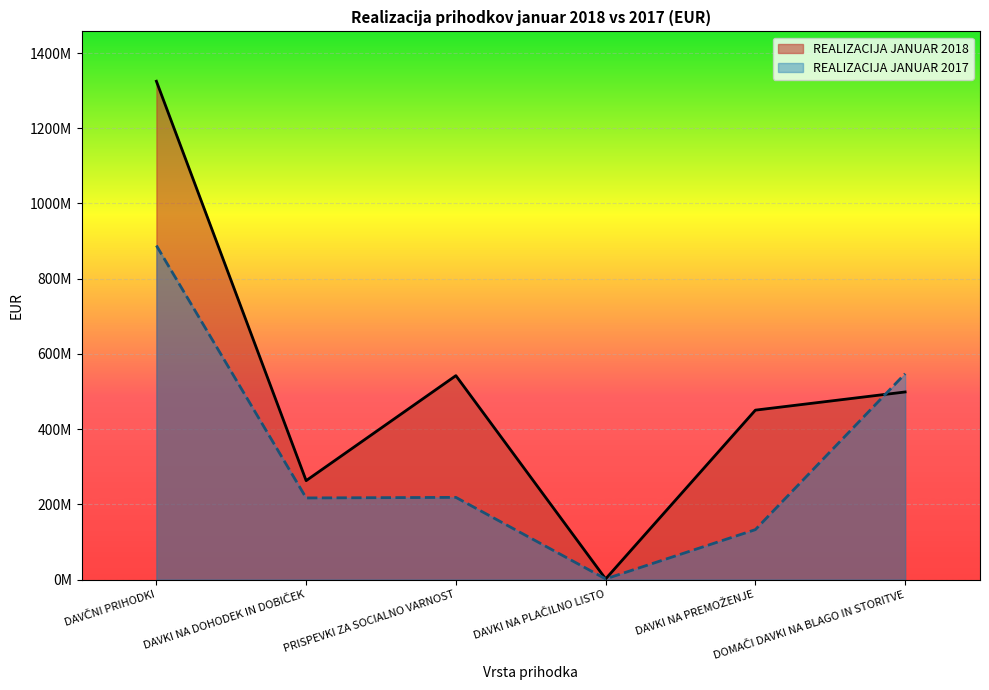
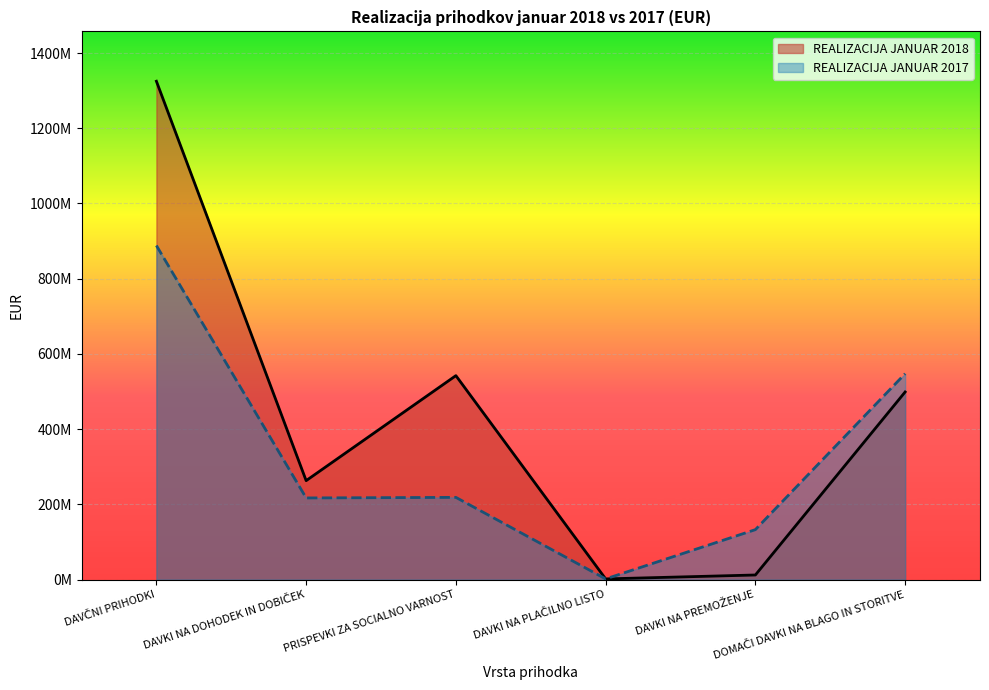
  {
    "REALIZACIJA JANUAR 2018": {
      "DAVČNI PRIHODKI": 1320000000,
      "DAVKI NA DOHODEK IN DOBIČEK": 260000000,
      "PRISPEVKI ZA SOCIALNO VARNOST": 540000000,
-     "DAVKI NA PREMOŽENJE": 450000000,
+     "DAVKI NA PREMOŽENJE": 10000000,
      "DOMAČI DAVKI NA BLAGO IN STORITVE": 500000000
    },
    "REALIZACIJA JANUAR 2017": {
      "DAVČNI PRIHODKI": 890000000,
      "DAVKI NA DOHODEK IN DOBIČEK": 220000000,
      "PRISPEVKI ZA SOCIALNO VARNOST": 220000000,
      "DAVKI NA PREMOŽENJE": 130000000,
      "DOMAČI DAVKI NA BLAGO IN STORITVE": 550000000
    }
  }
